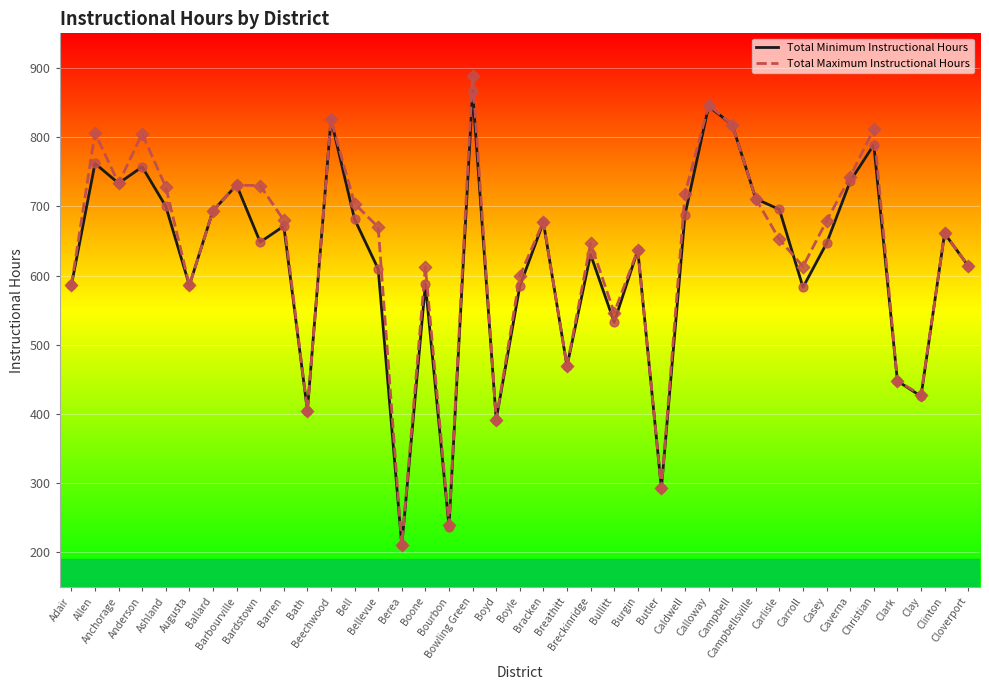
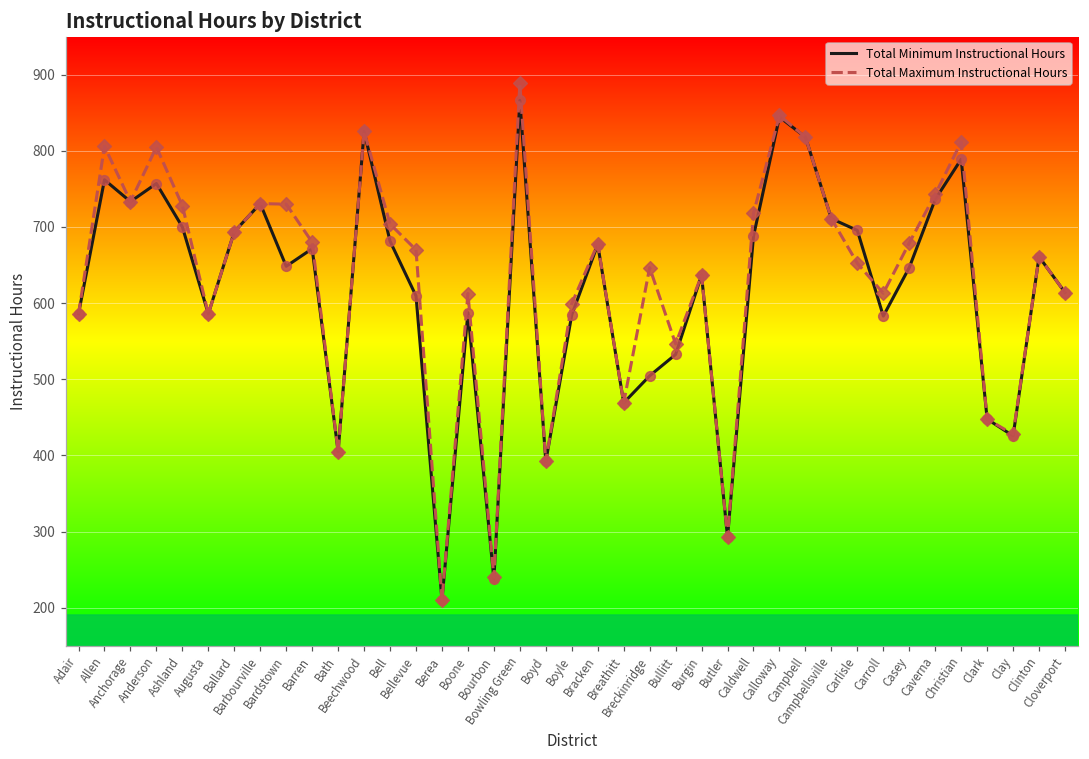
  {
    "Total Minimum Instructional Hours": {
      "Allen": 760,
      "Anderson": 760,
      "Ashland": 700,
      "Bardstown": 650,
      "Barren": 670,
      "Bell": 680,
      "Bellevue": 610,
      "Boone": 590,
      "Bowling Green": 870,
      "Boyle": 580,
-     "Breckinridge": 630,
+     "Breckinridge": 500,
      "Bullitt": 530,
      "Caldwell": 690,
      "Carlisle": 700,
      "Carroll": 580,
      "Casey": 650,
      "Caverna": 740,
      "Christian": 790
    },
    "Total Maximum Instructional Hours": {
      "Allen": 810,
      "Anderson": 810,
      "Ashland": 730,
      "Bardstown": 730,
      "Barren": 680,
      "Bell": 700,
      "Bellevue": 670,
      "Boone": 610,
      "Bowling Green": 890,
      "Boyle": 600,
      "Breckinridge": 650,
      "Bullitt": 550,
      "Caldwell": 720,
      "Carlisle": 650,
      "Carroll": 610,
      "Casey": 680,
      "Caverna": 740,
      "Christian": 810
    }
  }
